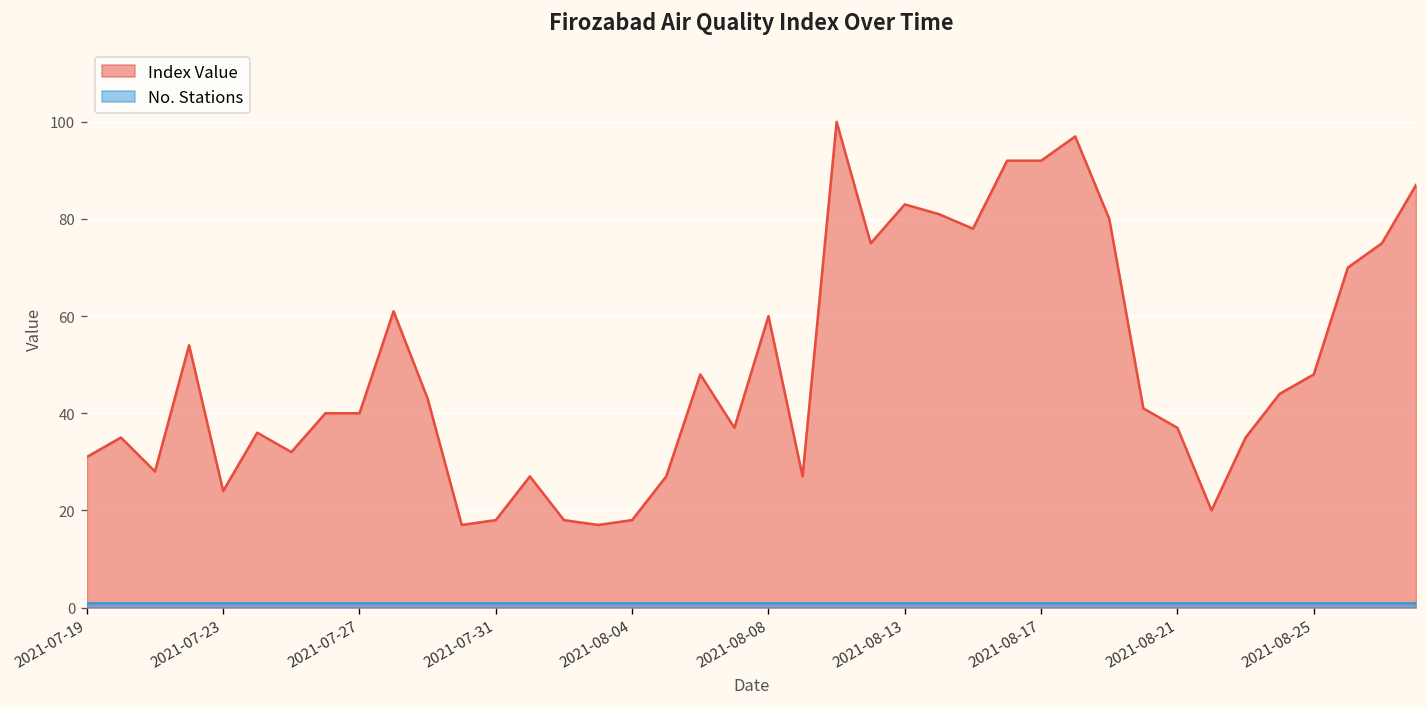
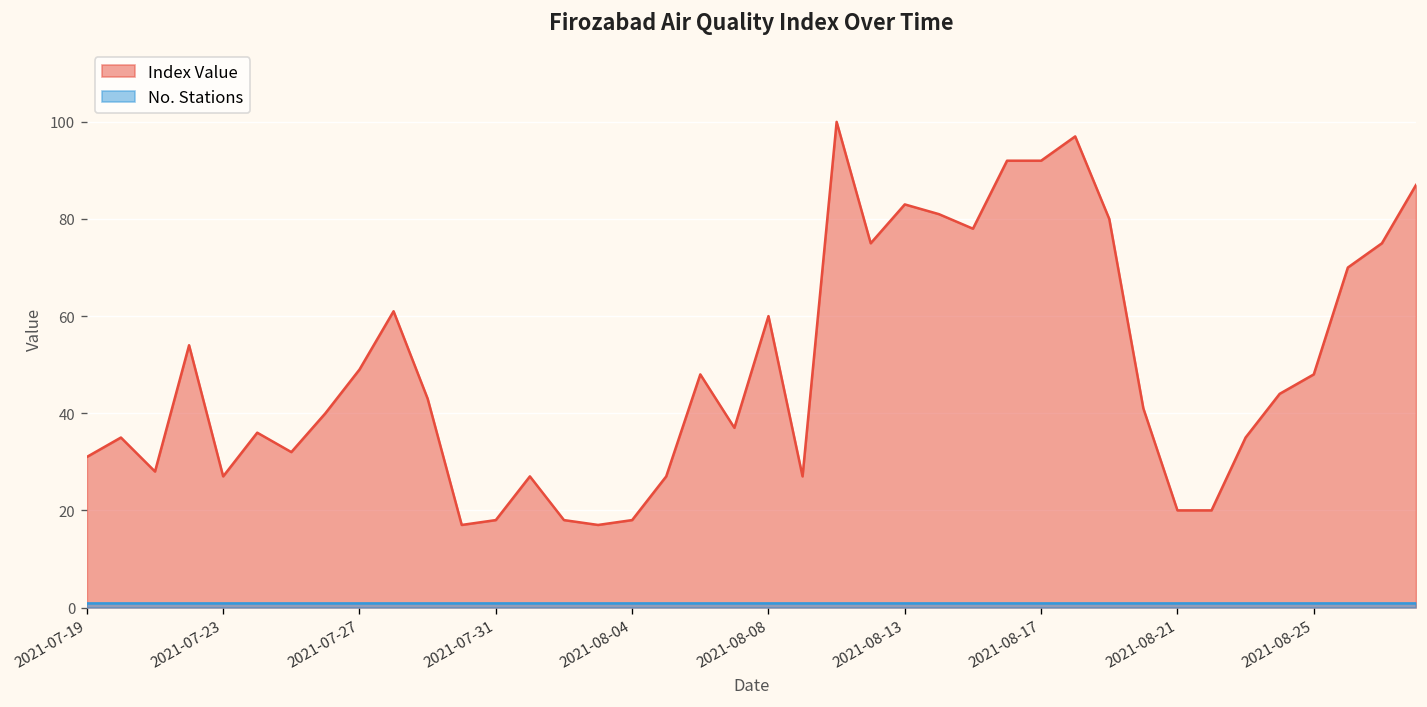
  {
    "Index Value": {
      "2021-07-19": 31,
-     "2021-07-23": 24,
-     "2021-07-27": 40,
+     "2021-07-23": 27,
+     "2021-07-27": 49,
      "2021-07-31": 18,
      "2021-08-04": 18,
      "2021-08-08": 60,
      "2021-08-13": 83,
      "2021-08-17": 92,
-     "2021-08-21": 37,
+     "2021-08-21": 20,
      "2021-08-25": 48
    },
    "No. Stations": {
      "2021-07-19": 1,
      "2021-07-23": 1,
      "2021-07-27": 1,
      "2021-07-31": 1,
      "2021-08-04": 1,
      "2021-08-08": 1,
      "2021-08-13": 1,
      "2021-08-17": 1,
      "2021-08-21": 1,
      "2021-08-25": 1
    }
  }
